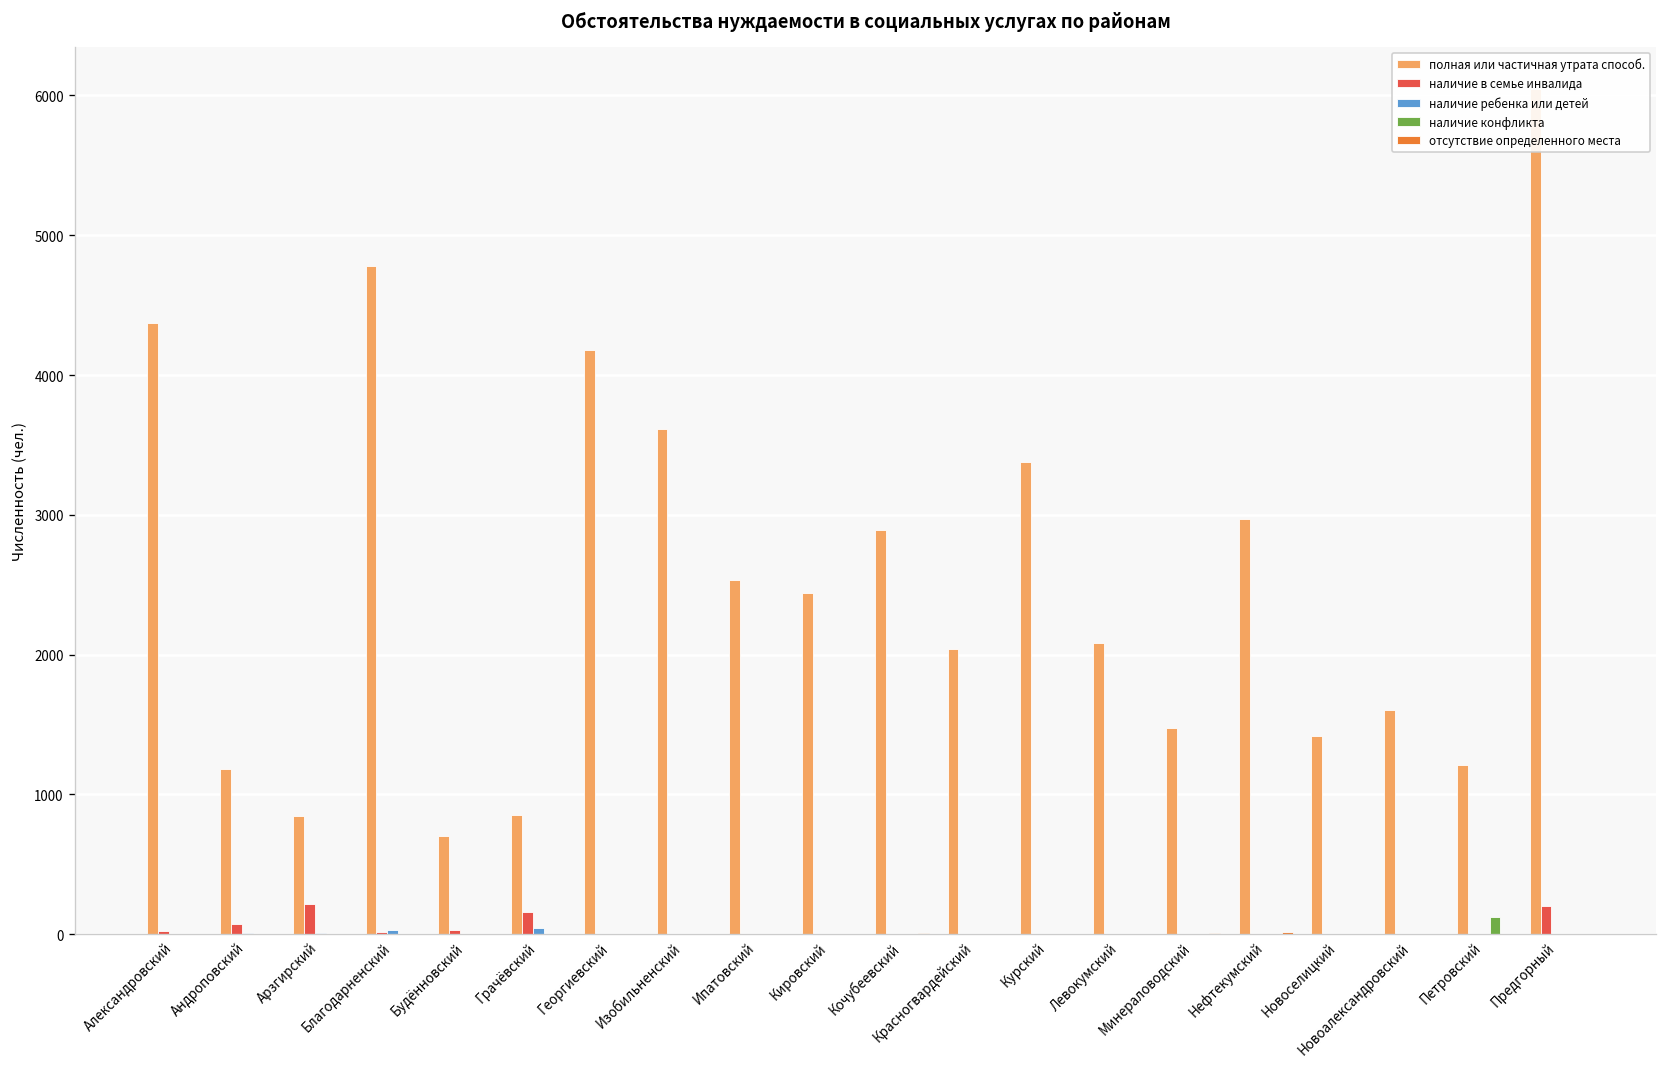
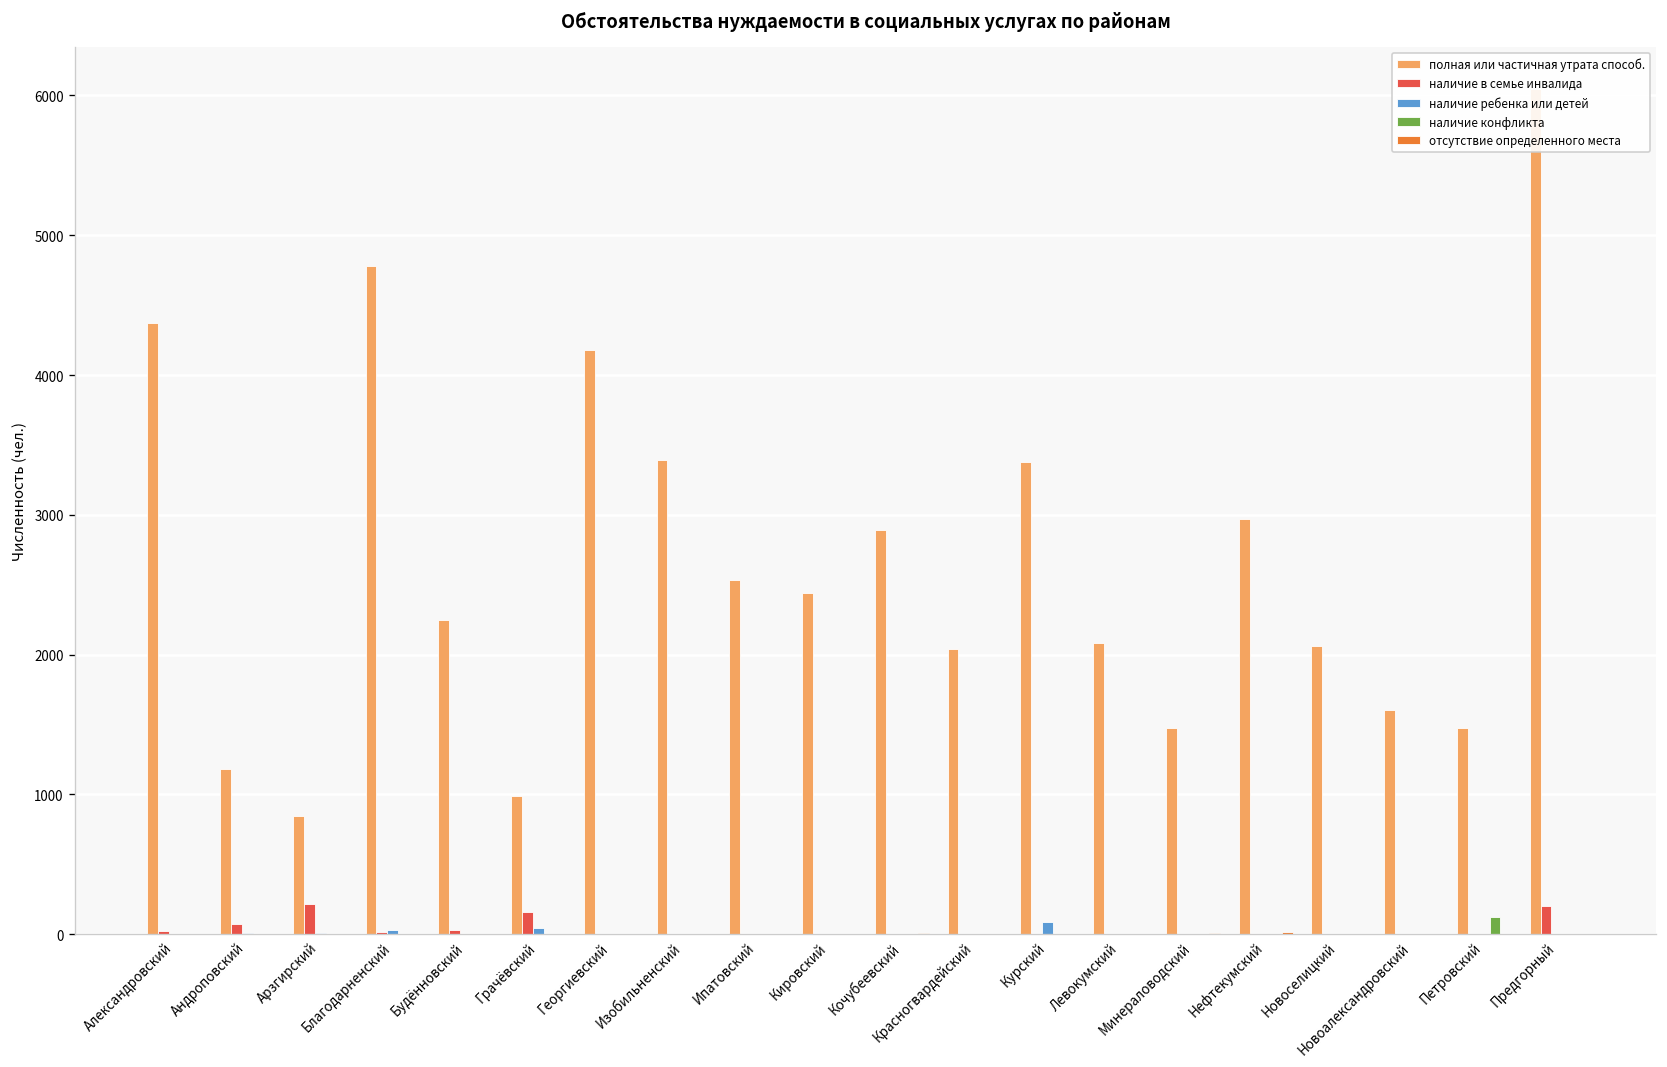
  {
    "полная или частичная утрата способ.": {
      "Александровский": 4370,
      "Андроповский": 1180,
      "Арзгирский": 850,
      "Благодарненский": 4780,
-     "Будённовский": 700,
-     "Грачёвский": 850,
+     "Будённовский": 2250,
+     "Грачёвский": 990,
      "Георгиевский": 4180,
-     "Изобильненский": 3610,
+     "Изобильненский": 3390,
      "Ипатовский": 2530,
      "Кировский": 2440,
      "Кочубеевский": 2890,
      "Красногвардейский": 2040,
      "Курский": 3380,
      "Левокумский": 2080,
      "Минераловодский": 1470,
      "Нефтекумский": 2970,
-     "Новоселицкий": 1420,
+     "Новоселицкий": 2060,
      "Новоалександровский": 1600,
-     "Петровский": 1210
+     "Петровский": 1470
    },
    "наличие ребенка или детей": {
      "Александровский": 0,
      "Благодарненский": 30,
      "Будённовский": 0,
      "Грачёвский": 50,
      "Георгиевский": 0,
      "Изобильненский": 0,
      "Ипатовский": 0,
      "Кировский": 0,
      "Кочубеевский": 0,
      "Красногвардейский": 0,
-     "Курский": 0,
+     "Курский": 90,
      "Левокумский": 0,
      "Минераловодский": 0,
      "Нефтекумский": 0,
      "Новоселицкий": 0,
      "Новоалександровский": 0,
      "Петровский": 0,
      "Предгорный": 0
    },
    "наличие конфликта": {
      "Александровский": 0,
      "Андроповский": 0,
      "Арзгирский": 0,
      "Благодарненский": 0,
      "Грачёвский": 0,
      "Георгиевский": 0,
      "Изобильненский": 0,
      "Ипатовский": 0,
      "Кировский": 0,
      "Кочубеевский": 0,
      "Красногвардейский": 0,
      "Курский": 0,
      "Левокумский": 0,
      "Минераловодский": 0,
      "Нефтекумский": 0,
      "Новоселицкий": 0,
      "Новоалександровский": 0,
      "Петровский": 130,
      "Предгорный": 0
    }
  }
